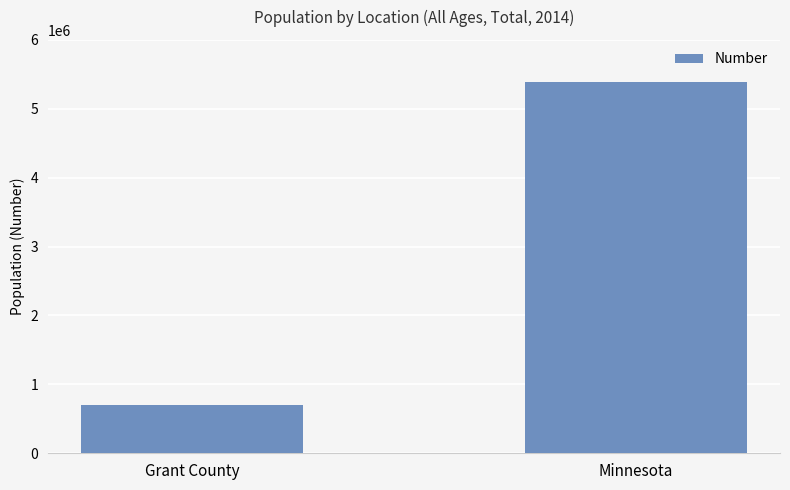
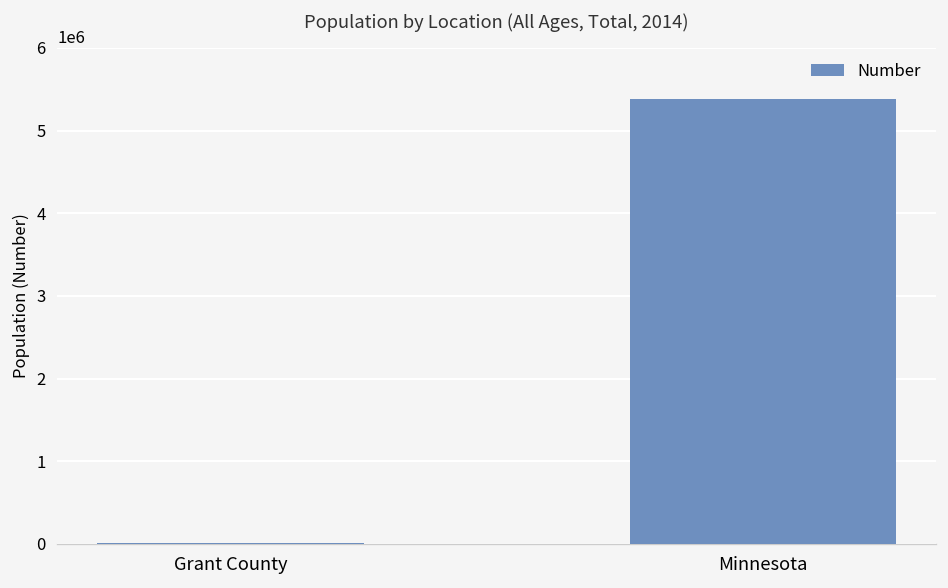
  {
-   "Grant County": 700000,
+   "Grant County": 0,
    "Minnesota": 5400000
  }
